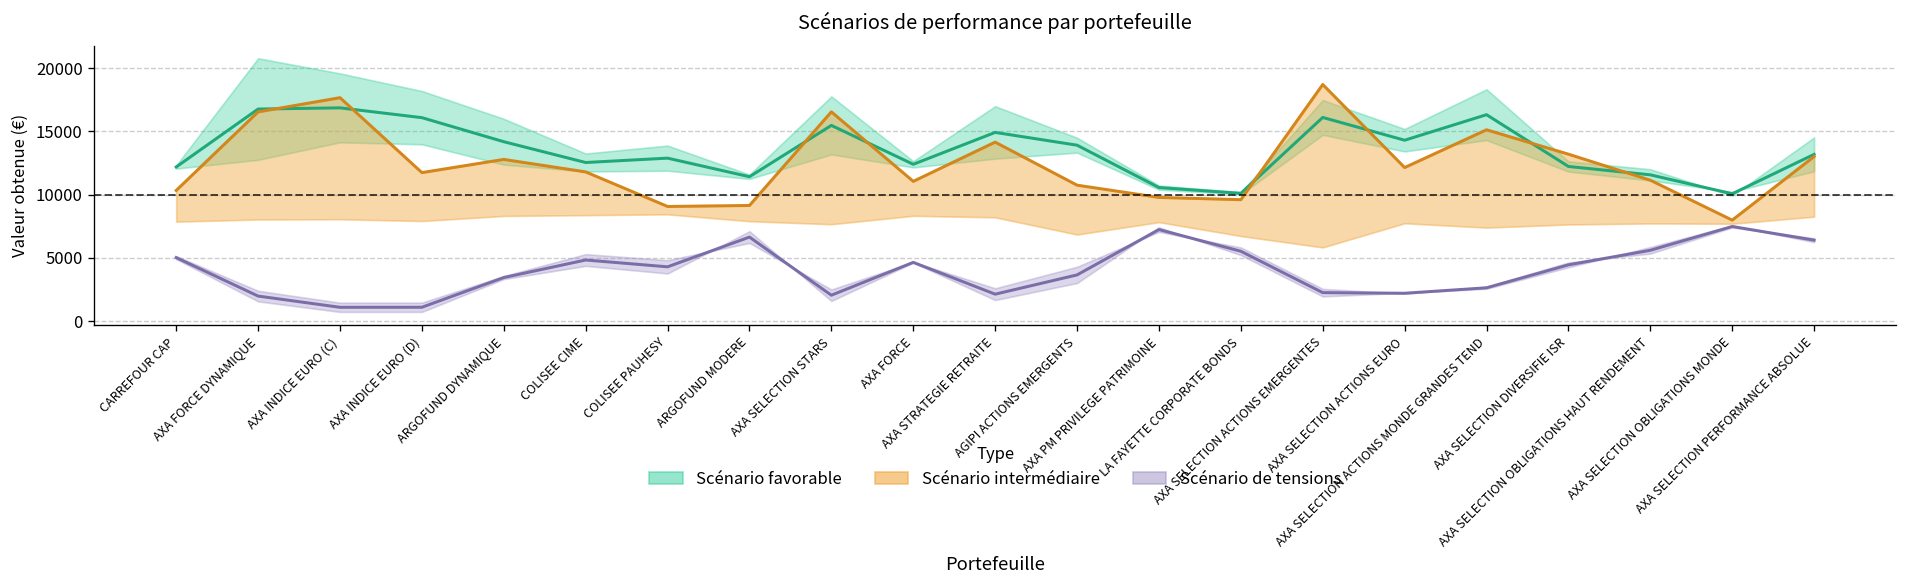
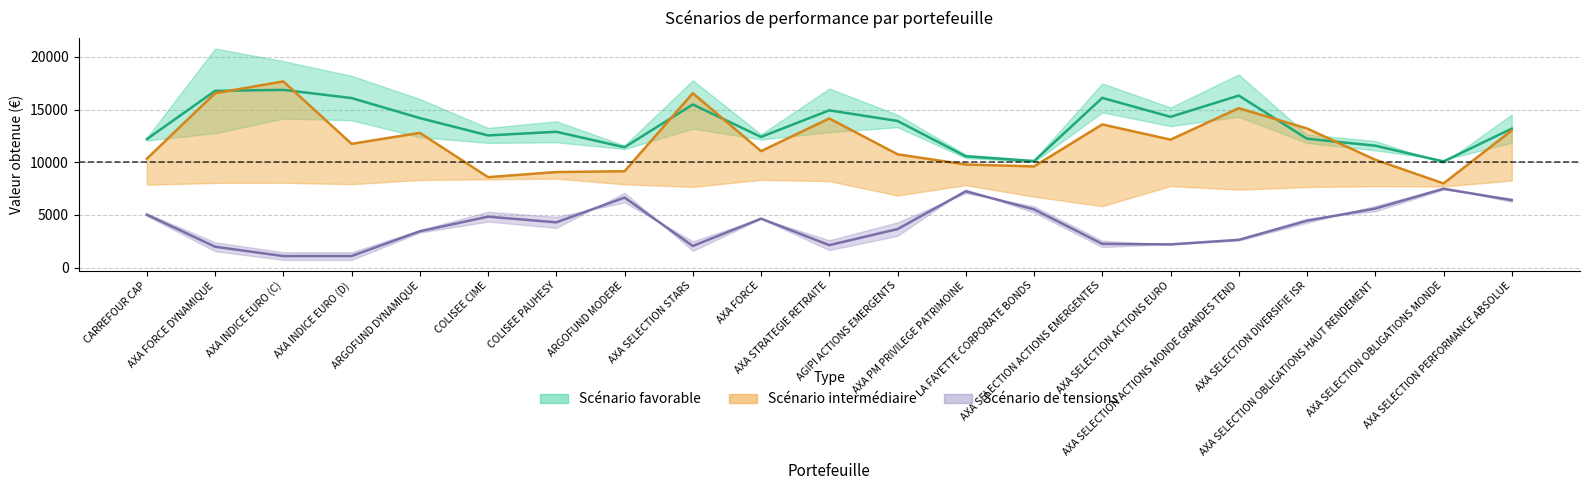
  {
    "Scénario intermédiaire": {
      "CARREFOUR CAP": 10300,
      "AXA INDICE EURO (C)": 17700,
      "AXA INDICE EURO (D)": 11700,
      "ARGOFUND DYNAMIQUE": 12800,
-     "COLISEE CIME": 11800,
+     "COLISEE CIME": 8600,
      "COLISEE PAUHESY": 9100,
      "ARGOFUND MODERE": 9100,
      "AXA SELECTION STARS": 16600,
      "AXA FORCE": 11100,
      "AXA STRATEGIE RETRAITE": 14200,
      "AGIPI ACTIONS EMERGENTS": 10800,
      "AXA PM PRIVILEGE PATRIMOINE": 9800,
      "LA FAYETTE CORPORATE BONDS": 9600,
-     "AXA SELECTION ACTIONS EMERGENTES": 18700,
+     "AXA SELECTION ACTIONS EMERGENTES": 13600,
      "AXA SELECTION ACTIONS EURO": 12100,
      "AXA SELECTION ACTIONS MONDE GRANDES TEND": 15100,
      "AXA SELECTION DIVERSIFIE ISR": 13200,
-     "AXA SELECTION OBLIGATIONS HAUT RENDEMENT": 11100,
+     "AXA SELECTION OBLIGATIONS HAUT RENDEMENT": 10200,
      "AXA SELECTION OBLIGATIONS MONDE": 8000
    }
  }
